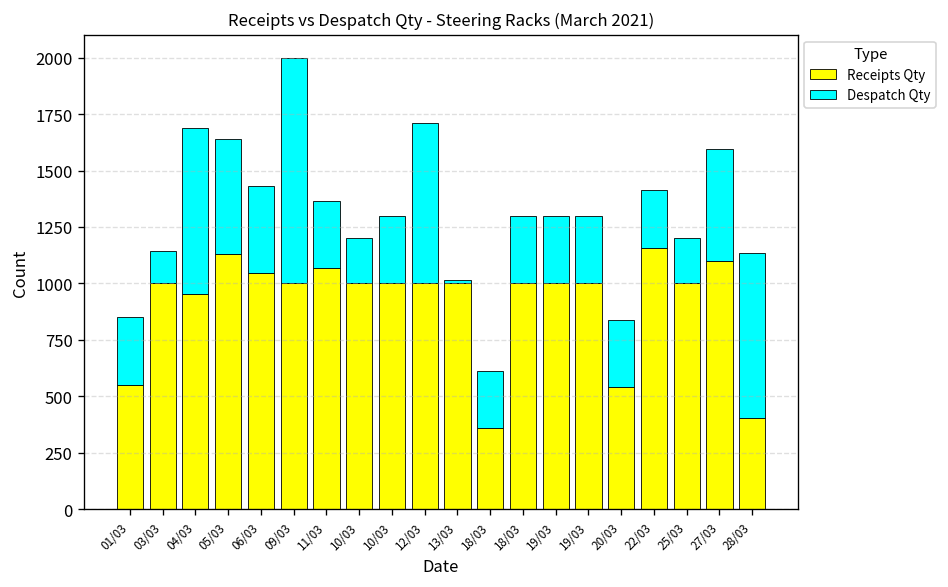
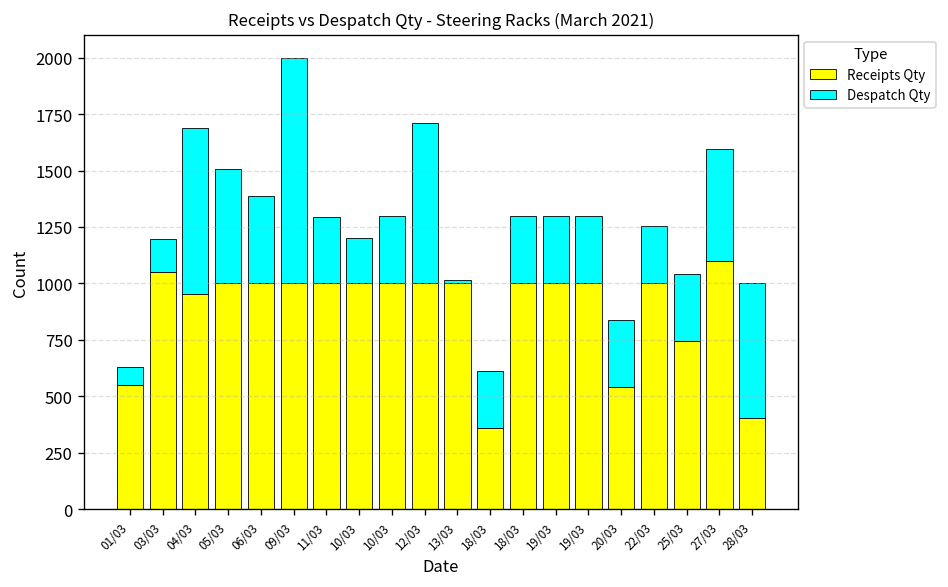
  {
    "Receipts Qty": {
      "01/03": 550,
-     "03/03": 1000,
+     "03/03": 1050,
      "04/03": 950,
-     "05/03": 1130,
-     "06/03": 1040,
+     "05/03": 1000,
+     "06/03": 1000,
      "09/03": 1000,
-     "11/03": 1070,
+     "11/03": 1000,
      "12/03": 1000,
      "13/03": 1000,
      "20/03": 540,
-     "22/03": 1160,
-     "25/03": 1000,
+     "22/03": 1000,
+     "25/03": 750,
      "27/03": 1100,
      "28/03": 400
    },
    "Despatch Qty": {
-     "01/03": 300,
+     "01/03": 80,
      "03/03": 150,
      "04/03": 740,
      "05/03": 510,
      "06/03": 390,
      "09/03": 1000,
      "11/03": 300,
      "12/03": 710,
      "13/03": 20,
      "20/03": 300,
      "22/03": 260,
-     "25/03": 200,
+     "25/03": 300,
      "27/03": 500,
-     "28/03": 730
+     "28/03": 600
    }
  }
